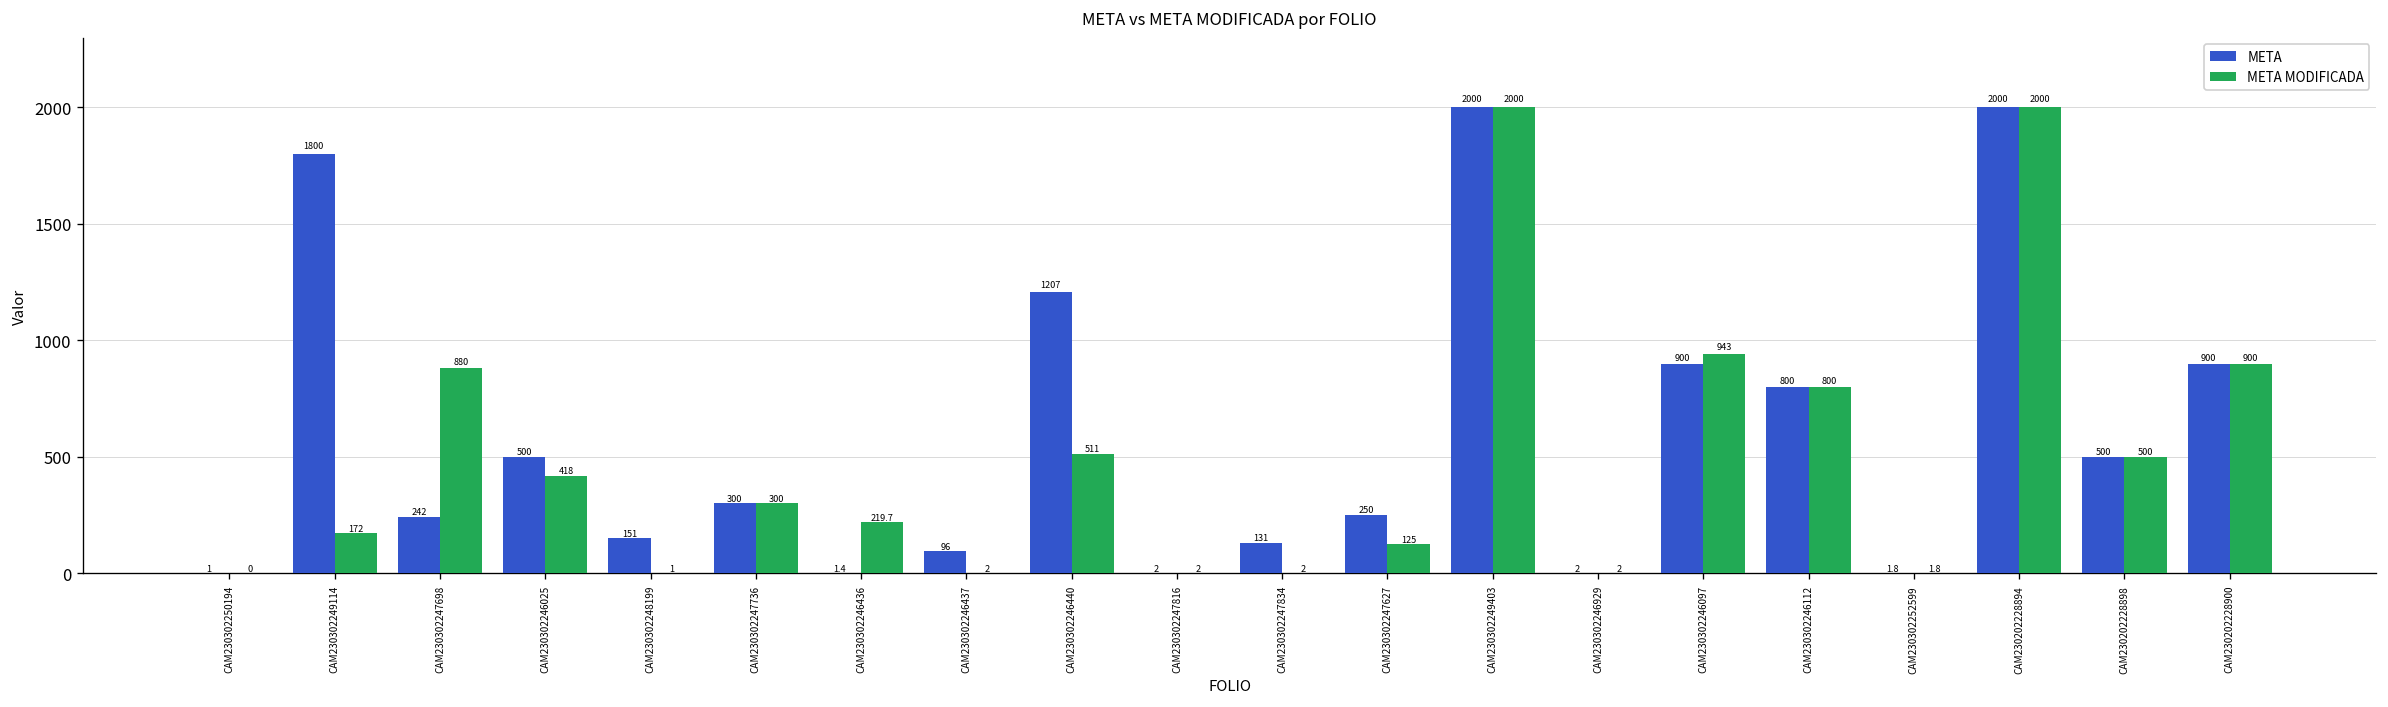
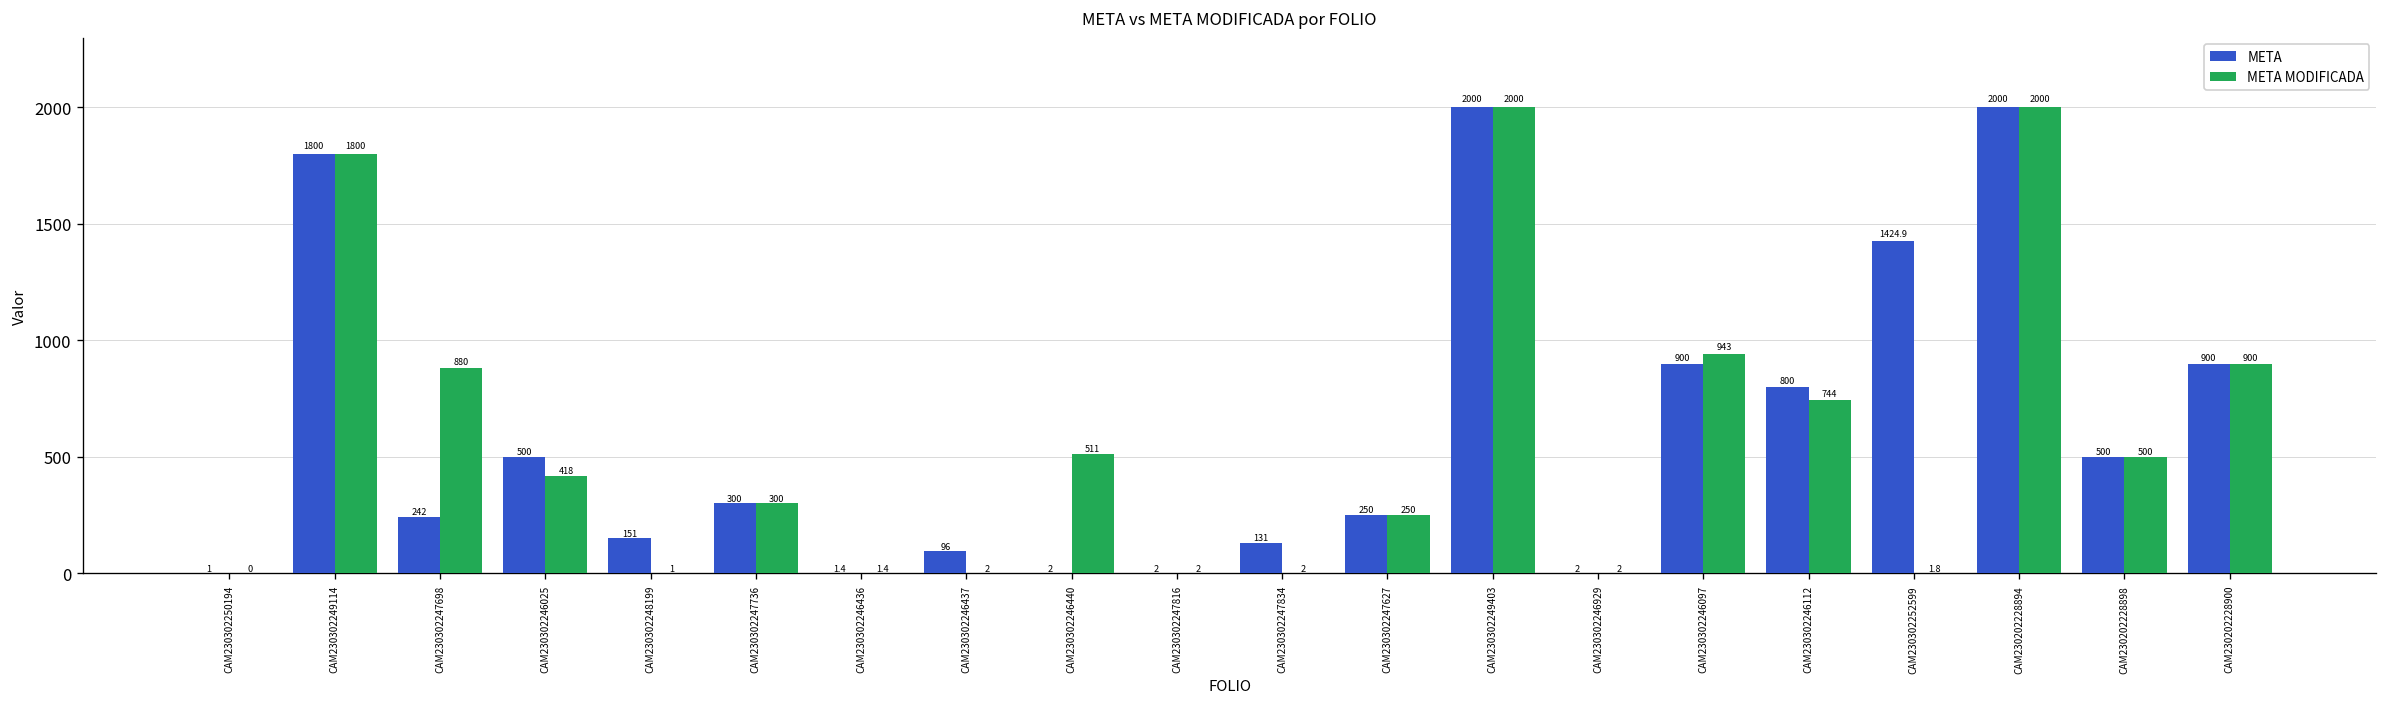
  {
    "META": {
      "CAM230302250194": 1,
      "CAM230302249114": 1800,
      "CAM230302247698": 242,
      "CAM230302246025": 500,
      "CAM230302248199": 151,
      "CAM230302247736": 300,
      "CAM230302246436": 1.4,
      "CAM230302246437": 96,
-     "CAM230302246440": 1207,
+     "CAM230302246440": 2,
      "CAM230302247816": 2,
      "CAM230302247834": 131,
      "CAM230302247627": 250,
      "CAM230302249403": 2000,
      "CAM230302246929": 2,
      "CAM230302246097": 900,
      "CAM230302246112": 800,
-     "CAM230302252599": 1.8,
+     "CAM230302252599": 1424.9,
      "CAM230202228894": 2000,
      "CAM230202228898": 500,
      "CAM230202228900": 900
    },
    "META MODIFICADA": {
      "CAM230302250194": 0,
-     "CAM230302249114": 172,
+     "CAM230302249114": 1800,
      "CAM230302247698": 880,
      "CAM230302246025": 418,
      "CAM230302248199": 1,
      "CAM230302247736": 300,
-     "CAM230302246436": 219.7,
+     "CAM230302246436": 1.4,
      "CAM230302246437": 2,
      "CAM230302246440": 511,
      "CAM230302247816": 2,
      "CAM230302247834": 2,
-     "CAM230302247627": 125,
+     "CAM230302247627": 250,
      "CAM230302249403": 2000,
      "CAM230302246929": 2,
      "CAM230302246097": 943,
-     "CAM230302246112": 800,
+     "CAM230302246112": 744,
      "CAM230302252599": 1.8,
      "CAM230202228894": 2000,
      "CAM230202228898": 500,
      "CAM230202228900": 900
    }
  }
